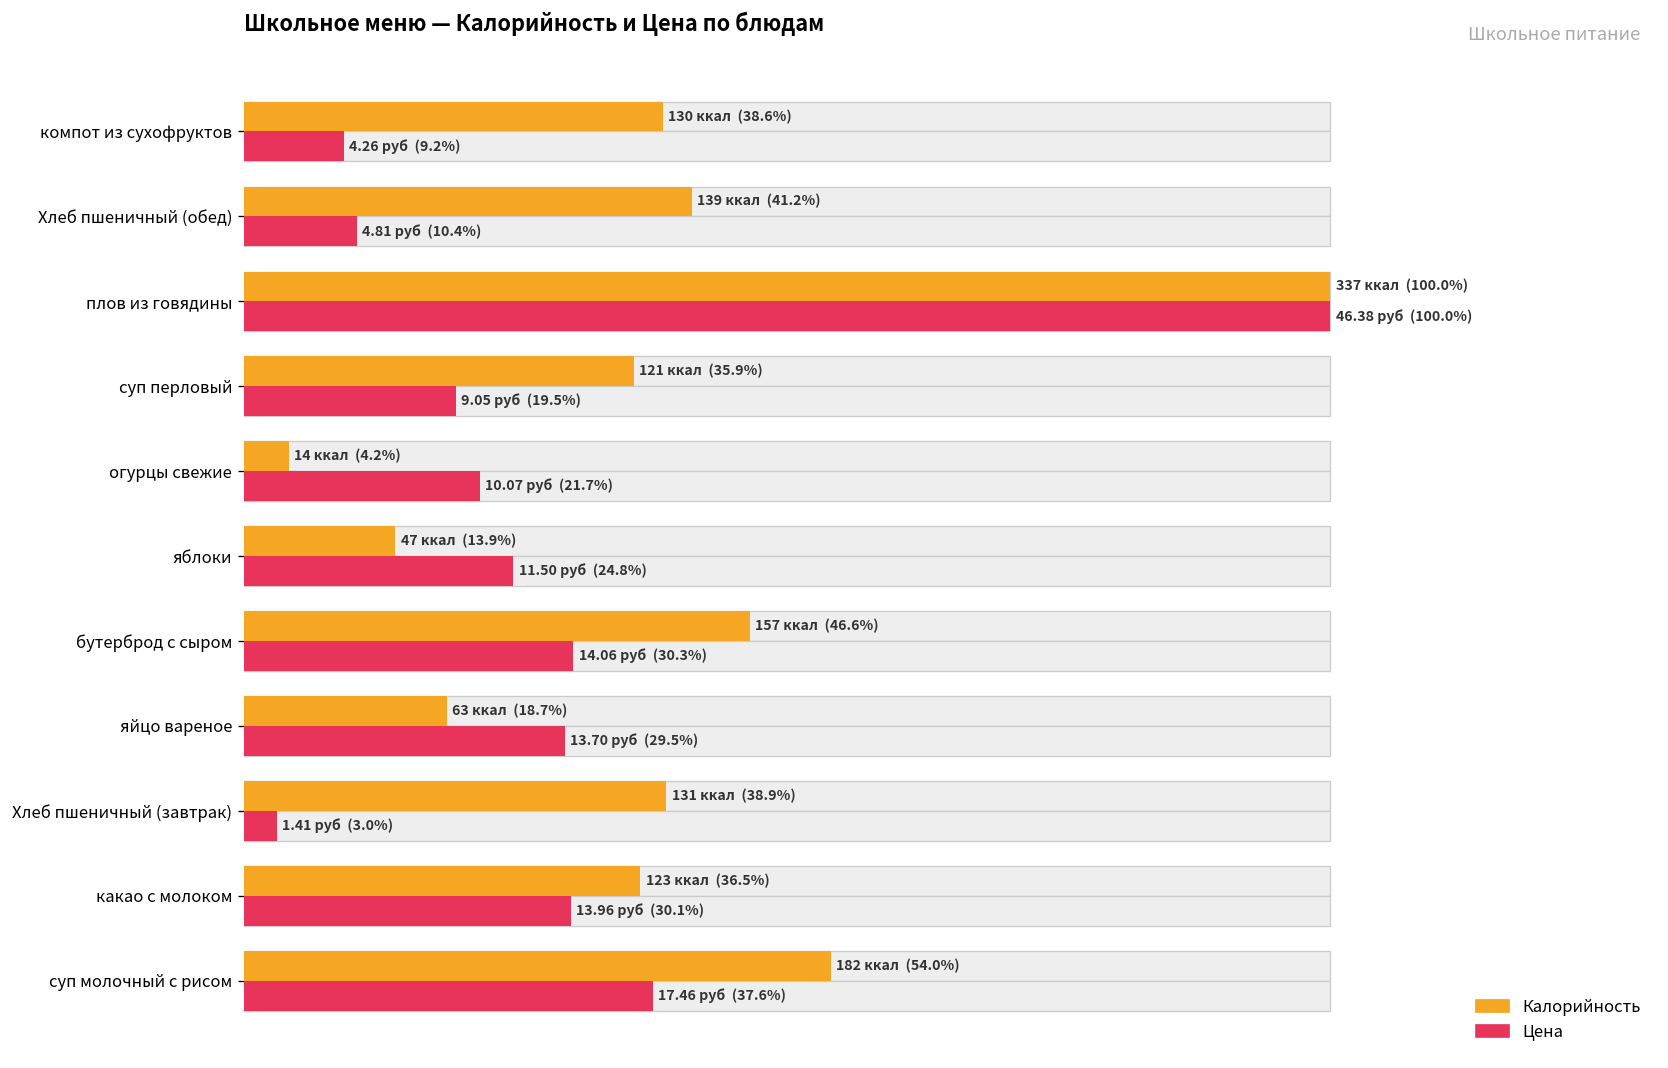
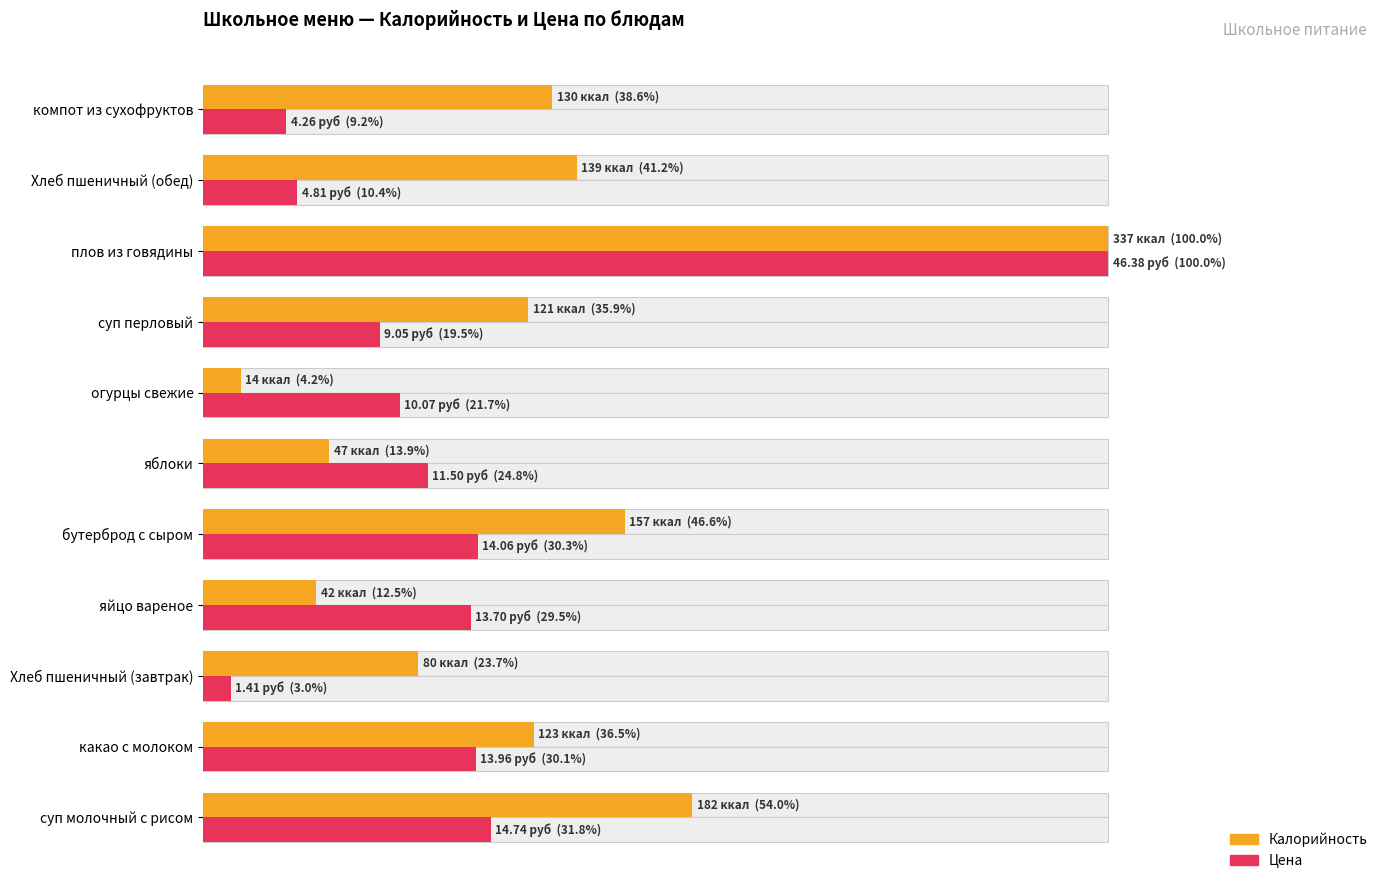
  {
    "Калорийность": {
      "плов из говядины": "(100.0%)",
-     "яйцо вареное": "63 ккал (18.7%)",
-     "Хлеб пшеничный (завтрак)": "131 ккал (38.9%)"
+     "яйцо вареное": "42 ккал (12.5%)",
+     "Хлеб пшеничный (завтрак)": "80 ккал (23.7%)"
    },
    "Цена": {
      "плов из говядины": "(100.0%)",
-     "суп молочный с рисом": "17.46 руб (37.6%)"
+     "суп молочный с рисом": "14.74 руб (31.8%)"
    }
  }
